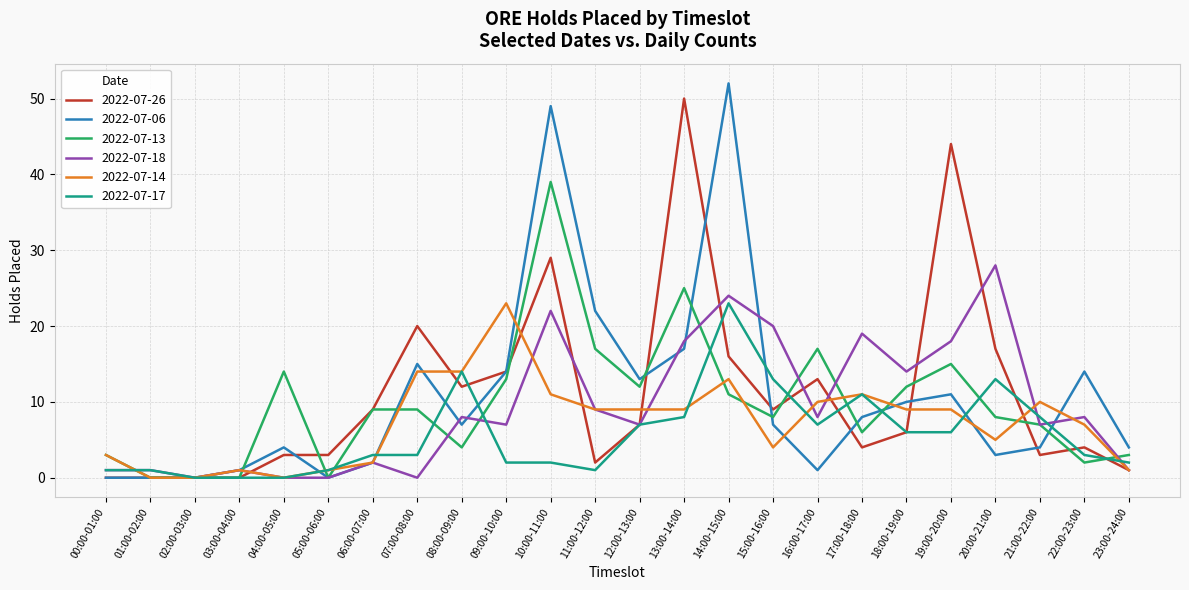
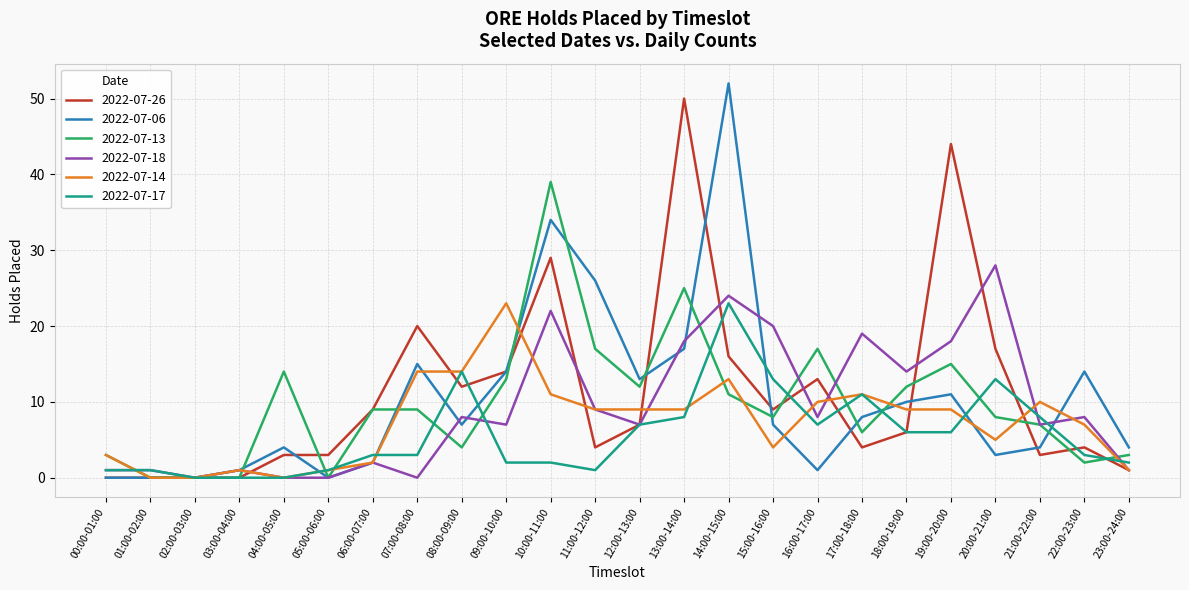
  {
    "2022-07-26": {
      "04:00-05:00": 3,
      "05:00-06:00": 3,
      "07:00-08:00": 20,
      "08:00-09:00": 12,
      "10:00-11:00": 29,
-     "11:00-12:00": 2,
+     "11:00-12:00": 4,
      "13:00-14:00": 50,
      "14:00-15:00": 16,
      "15:00-16:00": 9,
      "16:00-17:00": 13,
      "17:00-18:00": 4,
      "19:00-20:00": 44,
      "20:00-21:00": 17,
      "21:00-22:00": 3,
      "22:00-23:00": 4
    },
    "2022-07-06": {
      "04:00-05:00": 4,
      "07:00-08:00": 15,
      "08:00-09:00": 7,
-     "10:00-11:00": 49,
-     "11:00-12:00": 22,
+     "10:00-11:00": 34,
+     "11:00-12:00": 26,
      "12:00-13:00": 13,
      "13:00-14:00": 17,
      "14:00-15:00": 52,
      "15:00-16:00": 7,
      "16:00-17:00": 1,
      "17:00-18:00": 8,
      "18:00-19:00": 10,
      "19:00-20:00": 11,
      "20:00-21:00": 3,
      "21:00-22:00": 4,
      "22:00-23:00": 14,
      "23:00-24:00": 4
    },
    "2022-07-18": {
      "07:00-08:00": 0,
      "08:00-09:00": 8,
      "09:00-10:00": 7,
      "10:00-11:00": 22,
      "13:00-14:00": 18,
      "14:00-15:00": 24,
      "15:00-16:00": 20,
      "16:00-17:00": 8,
      "17:00-18:00": 19,
      "18:00-19:00": 14,
      "19:00-20:00": 18,
      "20:00-21:00": 28,
      "22:00-23:00": 8
    },
    "2022-07-14": {
      "07:00-08:00": 14,
      "09:00-10:00": 23,
      "10:00-11:00": 11,
      "12:00-13:00": 9,
      "13:00-14:00": 9,
      "14:00-15:00": 13,
      "15:00-16:00": 4,
      "16:00-17:00": 10,
      "18:00-19:00": 9,
      "19:00-20:00": 9,
      "20:00-21:00": 5,
      "21:00-22:00": 10,
      "22:00-23:00": 7
    }
  }
